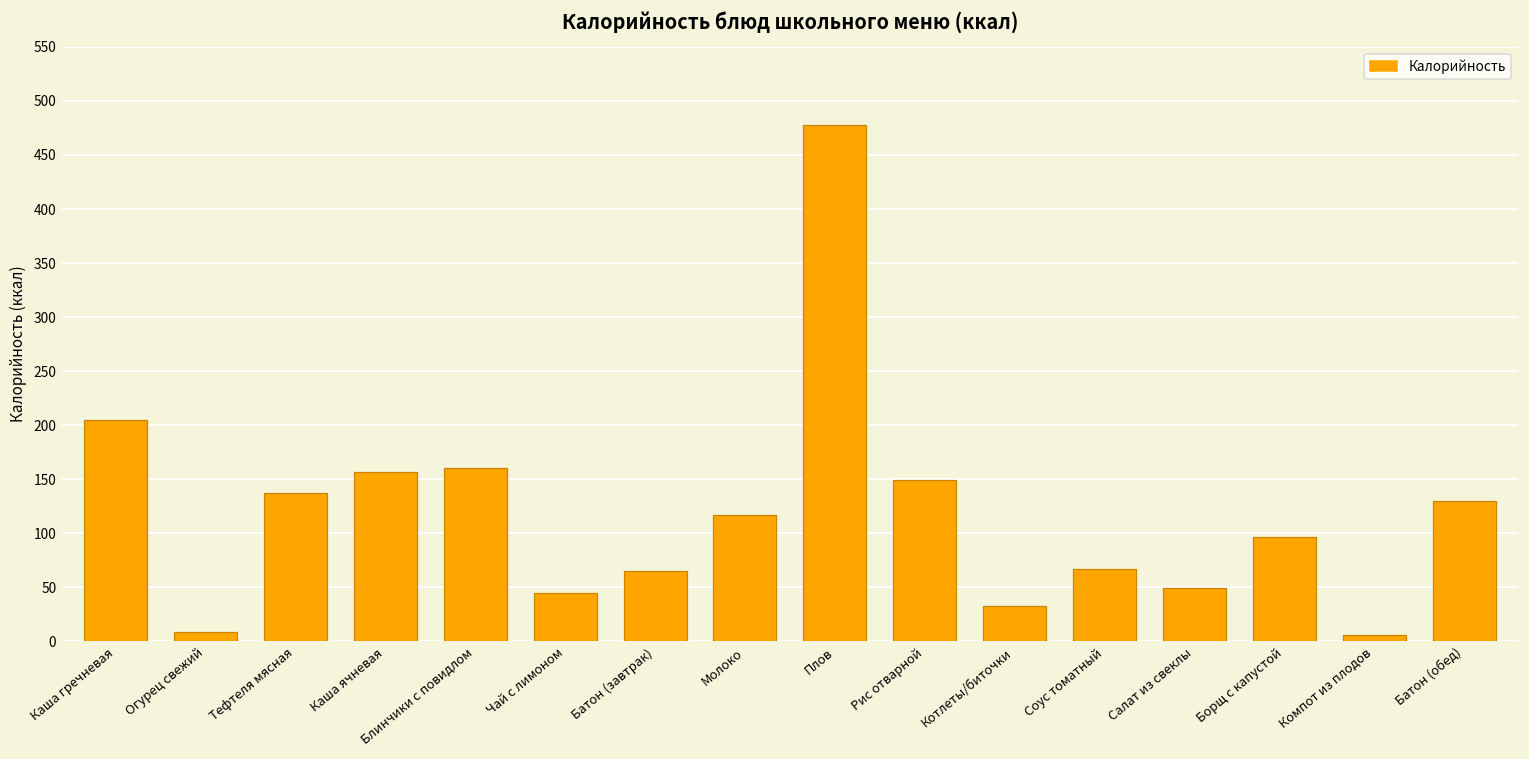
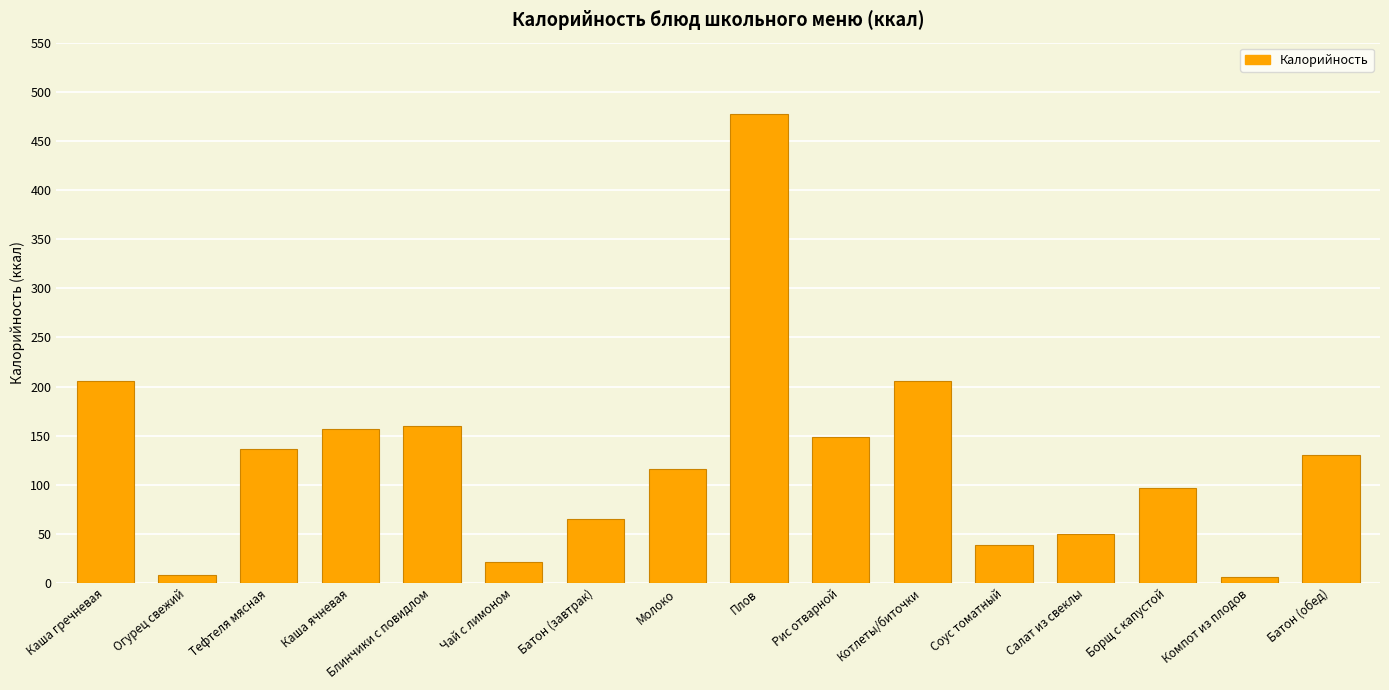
  {
    "Каша гречневая": 210,
    "Огурец свежий": 10,
    "Тефтеля мясная": 140,
    "Каша ячневая": 160,
    "Блинчики с повидлом": 160,
-   "Чай с лимоном": 50,
+   "Чай с лимоном": 20,
    "Батон (завтрак)": 70,
    "Молоко": 120,
    "Плов": 480,
    "Рис отварной": 150,
-   "Котлеты/биточки": 30,
-   "Соус томатный": 70,
+   "Котлеты/биточки": 210,
+   "Соус томатный": 40,
    "Салат из свеклы": 50,
    "Борщ с капустой": 100,
    "Компот из плодов": 10,
    "Батон (обед)": 130
  }
